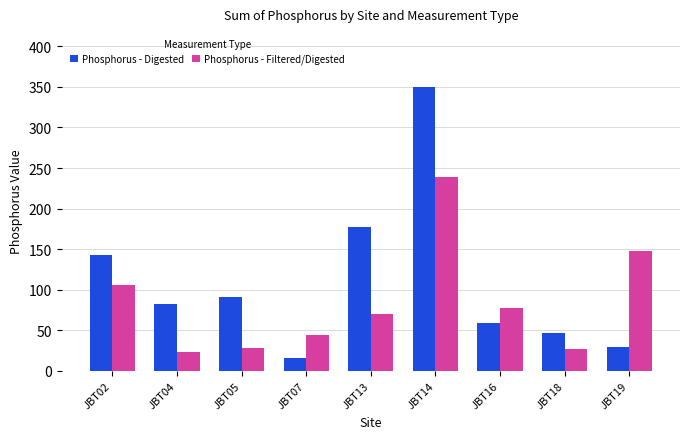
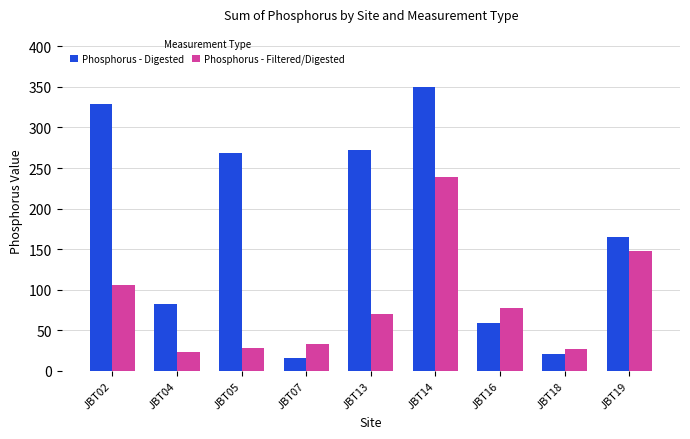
  {
    "Phosphorus - Digested": {
-     "JBT02": 140,
+     "JBT02": 330,
      "JBT04": 80,
-     "JBT05": 90,
+     "JBT05": 270,
      "JBT07": 20,
-     "JBT13": 180,
+     "JBT13": 270,
      "JBT14": 350,
      "JBT16": 60,
-     "JBT18": 50,
-     "JBT19": 30
+     "JBT18": 20,
+     "JBT19": 170
    },
    "Phosphorus - Filtered/Digested": {
      "JBT02": 110,
      "JBT04": 20,
      "JBT05": 30,
-     "JBT07": 40,
+     "JBT07": 30,
      "JBT13": 70,
      "JBT14": 240,
      "JBT16": 80,
      "JBT18": 30,
      "JBT19": 150
    }
  }
